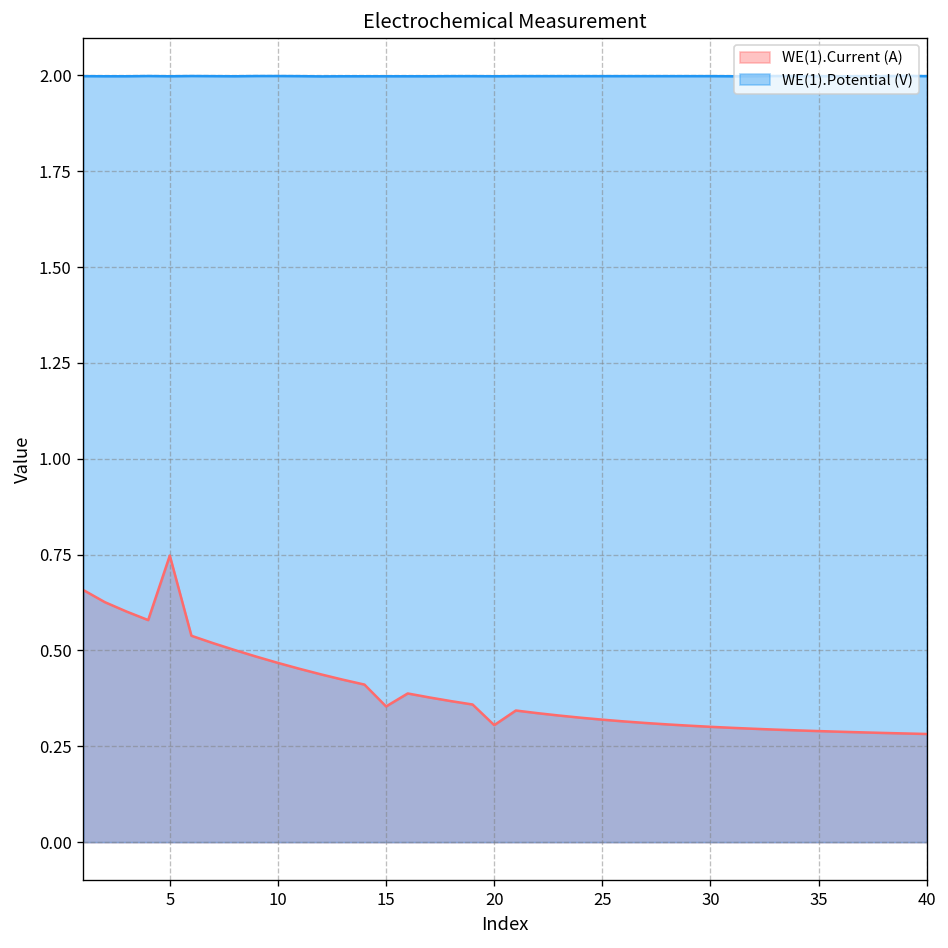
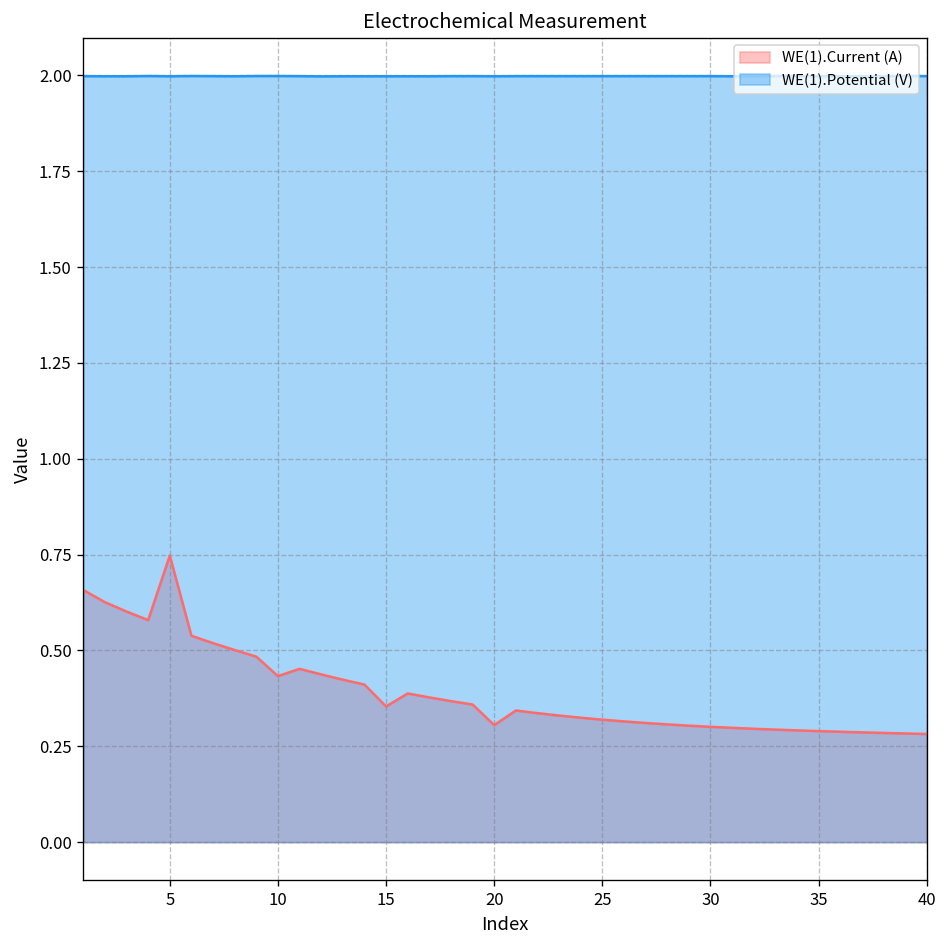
  {
    "WE(1).Current (A)": {
      "5": 0.75,
-     "10": 0.47,
+     "10": 0.43,
      "15": 0.35,
      "20": 0.31,
      "25": 0.32,
      "30": 0.30,
      "35": 0.29,
      "40": 0.28
    },
    "WE(1).Potential (V)": {
      "5": 2.00,
      "10": 2.00,
      "15": 2.00,
      "20": 2.00,
      "25": 2.00,
      "30": 2.00,
      "40": 2.00
    }
  }
